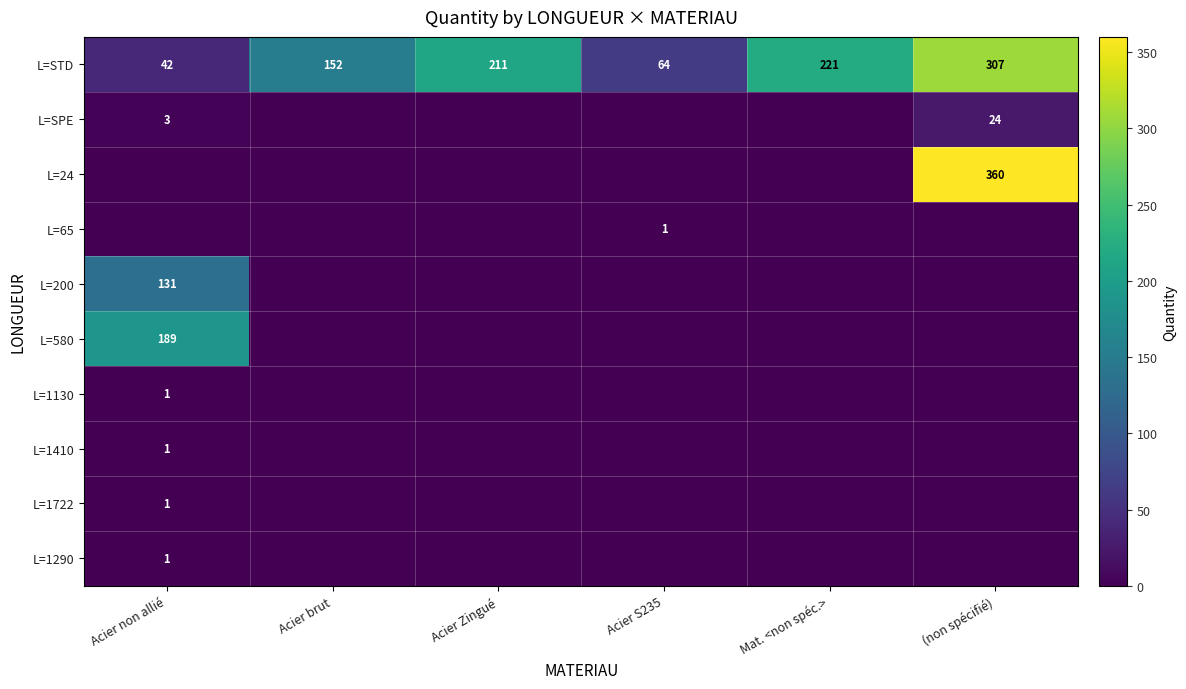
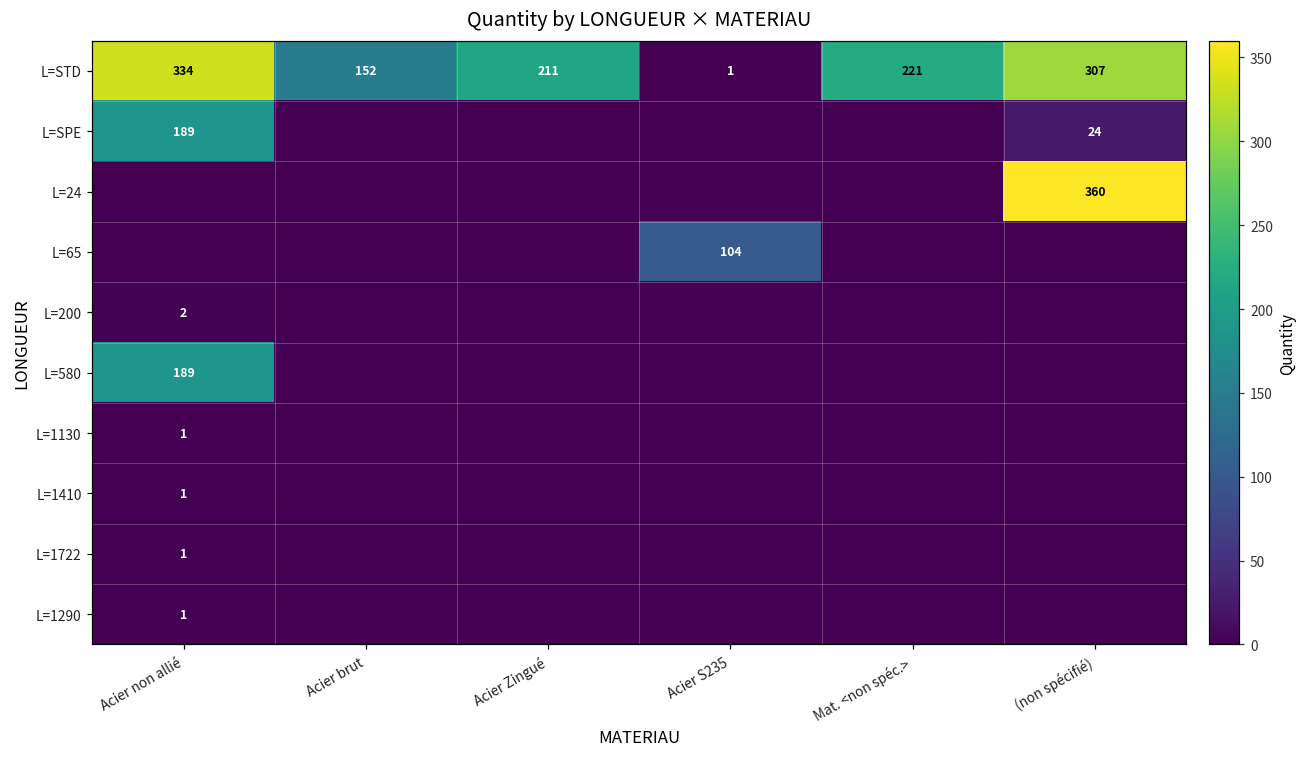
  {
    "L=STD": {
-     "Acier non allié": 42,
+     "Acier non allié": 334,
      "Acier brut": 152,
      "Acier Zingué": 211,
-     "Acier S235": 64,
+     "Acier S235": 1,
      "Mat. <non spéc.>": 221,
      "(non spécifié)": 307
    },
    "L=SPE": {
-     "Acier non allié": 3,
+     "Acier non allié": 189,
      "(non spécifié)": 24
    },
    "L=24": {
      "(non spécifié)": 360
    },
    "L=65": {
-     "Acier S235": 1
+     "Acier S235": 104
    },
    "L=200": {
-     "Acier non allié": 131
+     "Acier non allié": 2
    },
    "L=580": {
      "Acier non allié": 189
    },
    "L=1130": {
      "Acier non allié": 1
    },
    "L=1410": {
      "Acier non allié": 1
    },
    "L=1722": {
      "Acier non allié": 1
    },
    "L=1290": {
      "Acier non allié": 1
    }
  }
